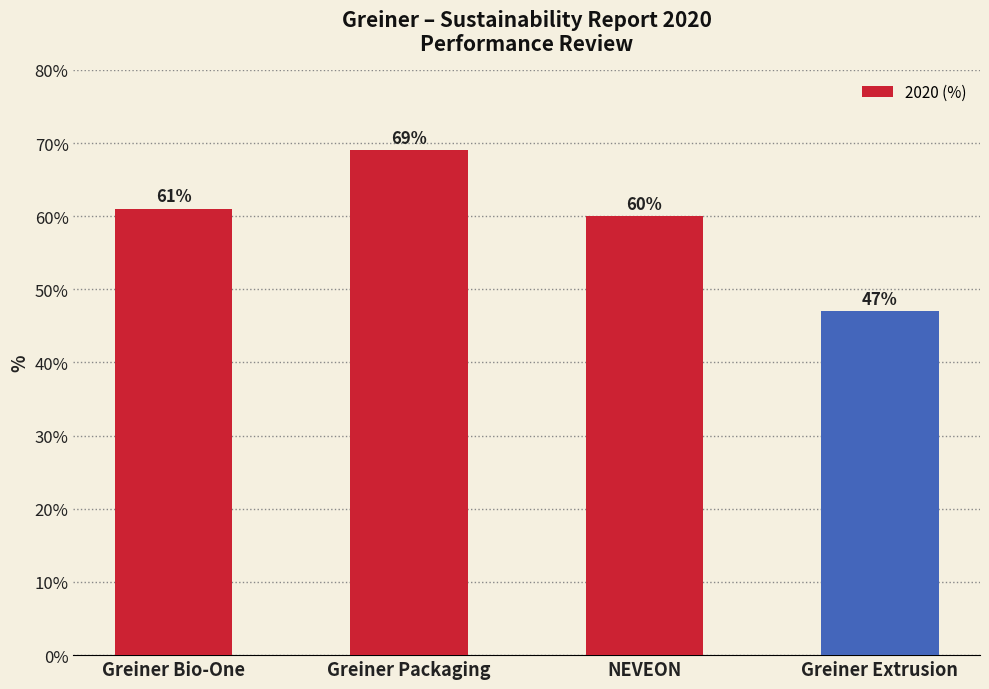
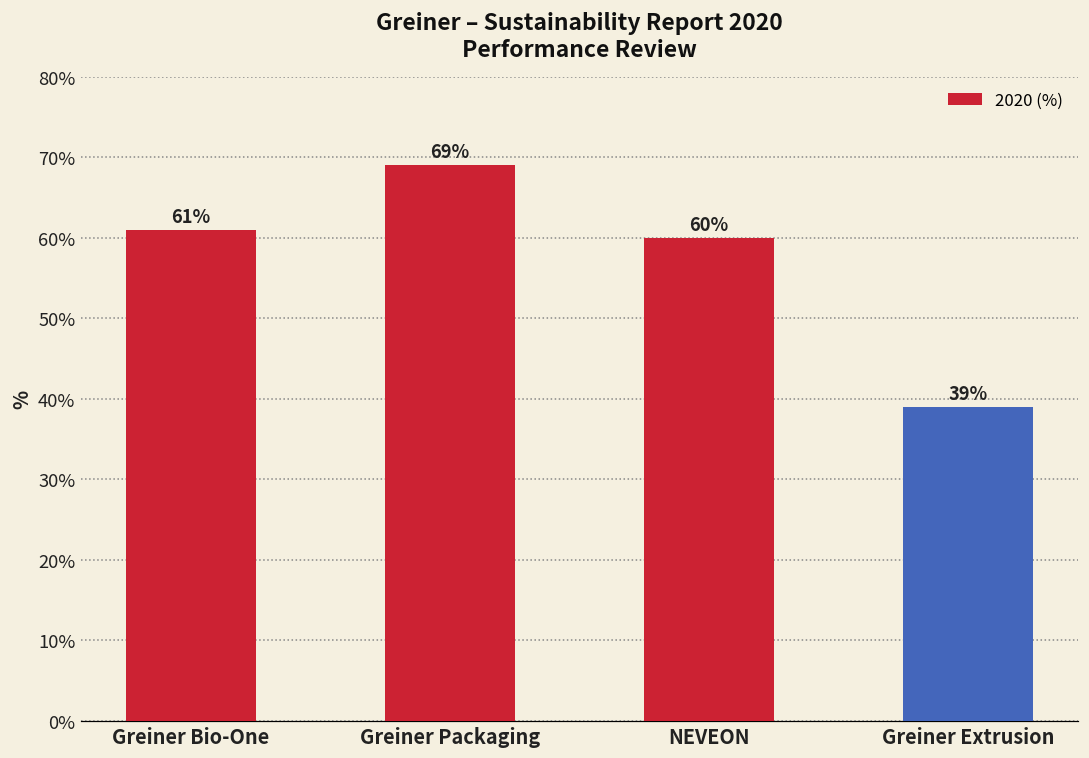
  {
    "Greiner Bio-One": "61%",
    "Greiner Packaging": "69%",
    "NEVEON": "60%",
-   "Greiner Extrusion": "47%"
+   "Greiner Extrusion": "39%"
  }
